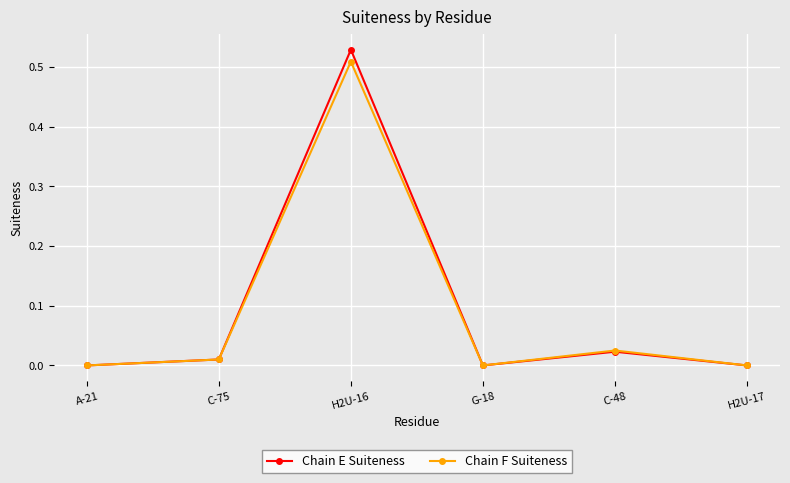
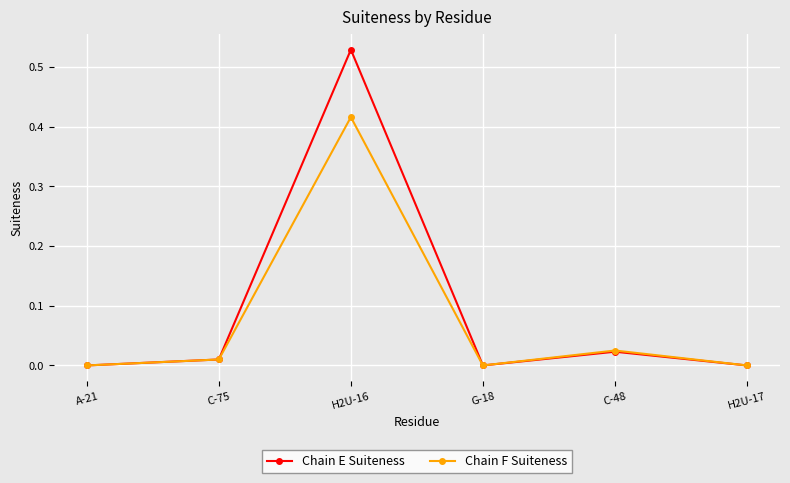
  {
    "Chain E Suiteness": {
      "H2U-16": 0.53
    },
    "Chain F Suiteness": {
-     "H2U-16": 0.51
+     "H2U-16": 0.42
    }
  }
